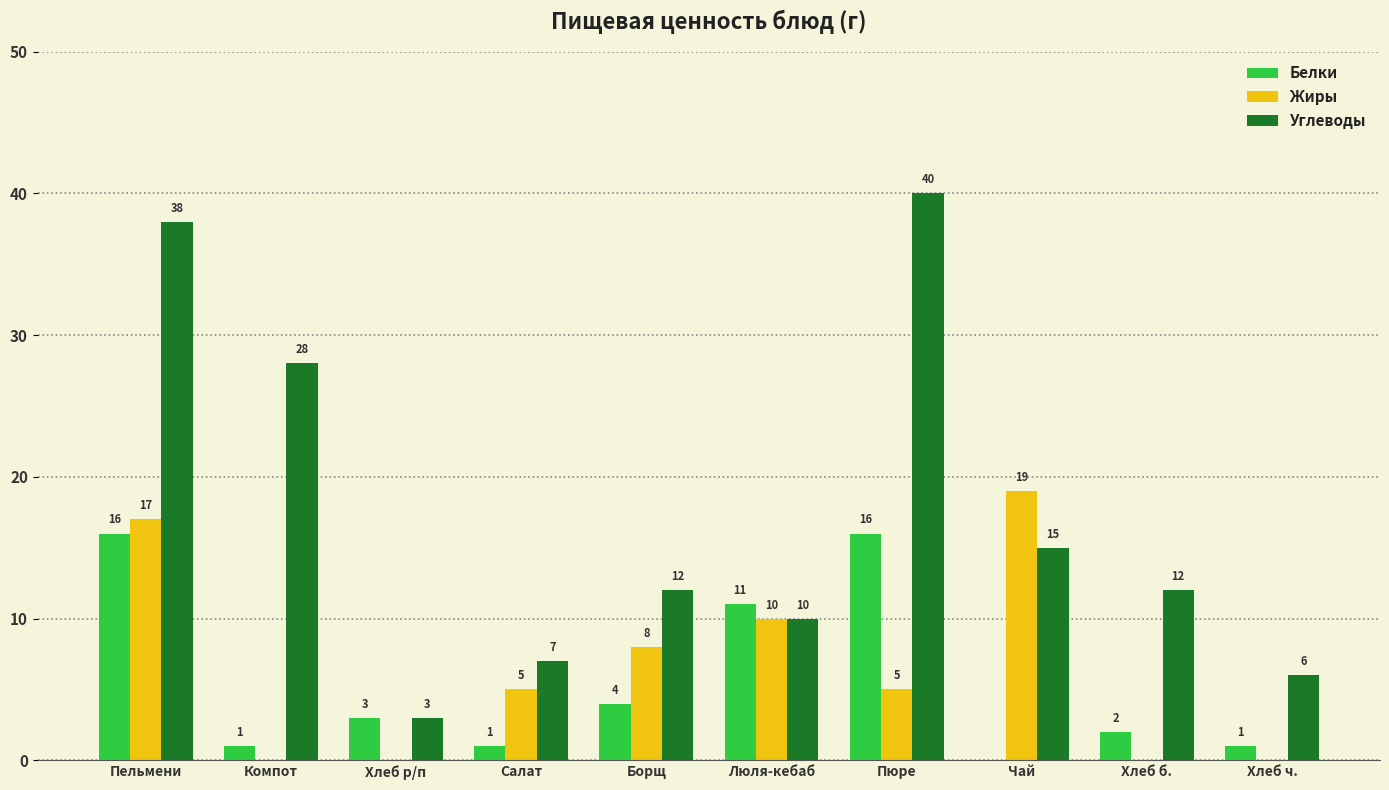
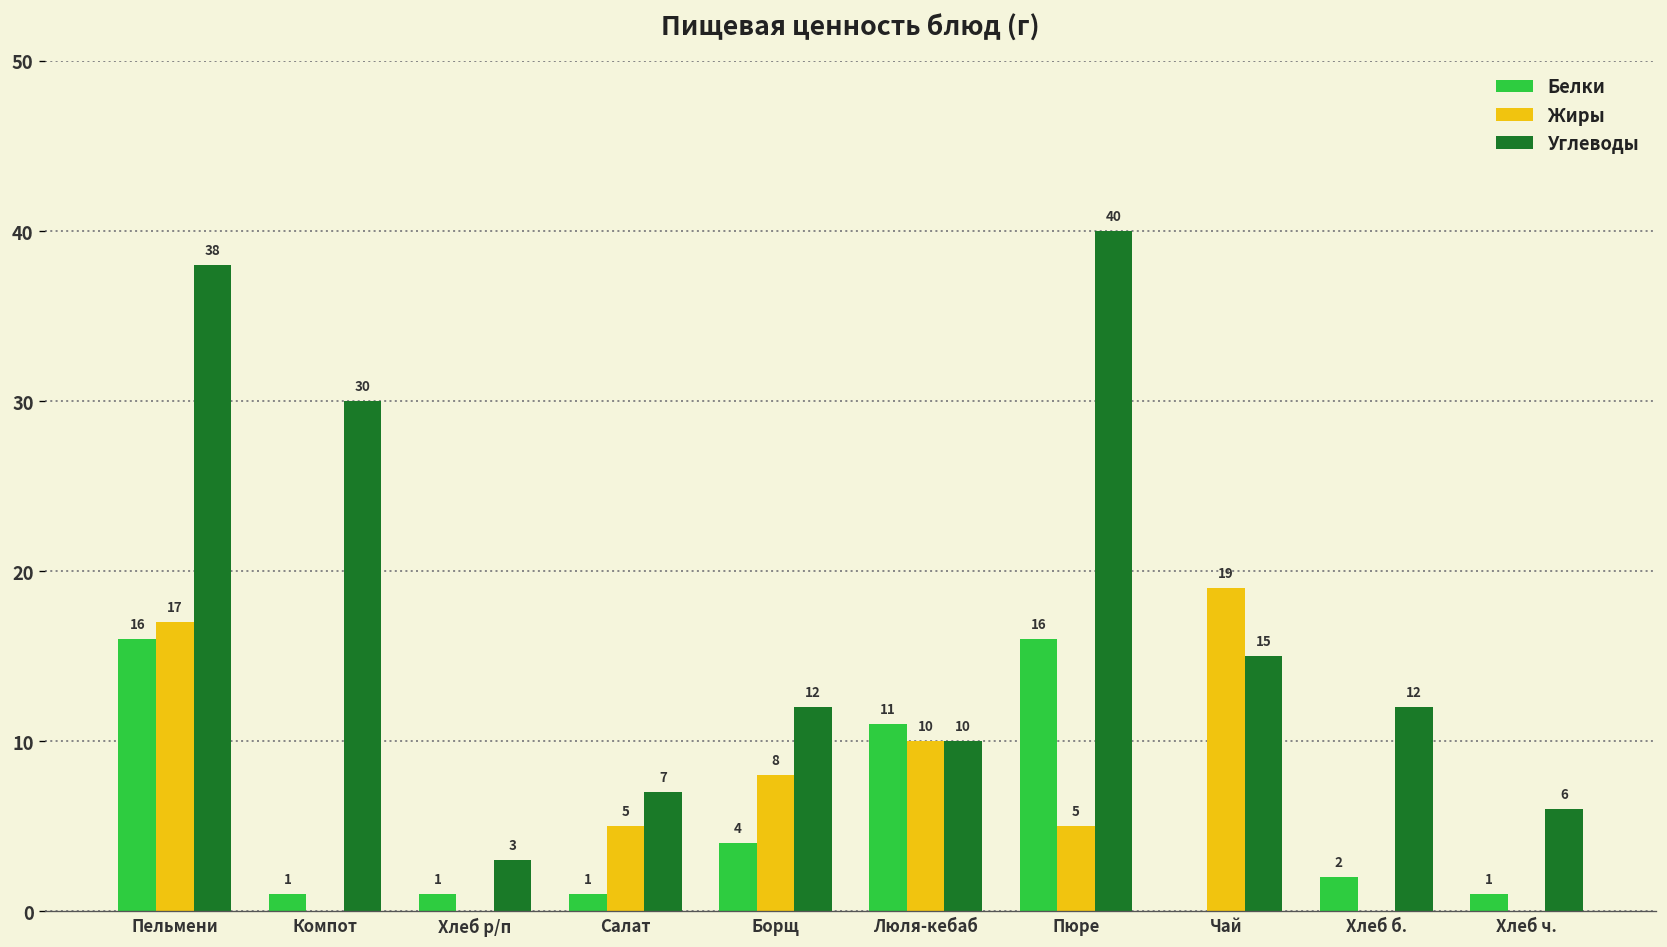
  {
    "Белки": {
      "Пельмени": 16,
      "Компот": 1,
-     "Хлеб р/п": 3,
+     "Хлеб р/п": 1,
      "Салат": 1,
      "Борщ": 4,
      "Люля-кебаб": 11,
      "Пюре": 16,
      "Хлеб б.": 2,
      "Хлеб ч.": 1
    },
    "Жиры": {
      "Пельмени": 17,
      "Салат": 5,
      "Борщ": 8,
      "Люля-кебаб": 10,
      "Пюре": 5,
      "Чай": 19
    },
    "Углеводы": {
      "Пельмени": 38,
-     "Компот": 28,
+     "Компот": 30,
      "Хлеб р/п": 3,
      "Салат": 7,
      "Борщ": 12,
      "Люля-кебаб": 10,
      "Пюре": 40,
      "Чай": 15,
      "Хлеб б.": 12,
      "Хлеб ч.": 6
    }
  }
